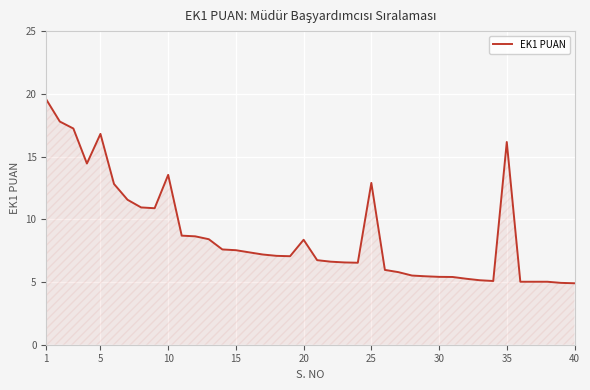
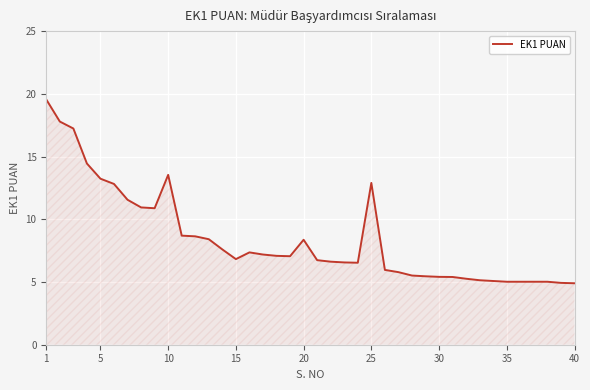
  {
    "1": 19.6,
-   "5": 16.8,
+   "5": 13.2,
    "10": 13.5,
-   "15": 7.5,
+   "15": 6.8,
    "20": 8.4,
    "25": 12.9,
    "30": 5.4,
-   "35": 16.2,
+   "35": 5.0,
    "40": 4.9
  }
